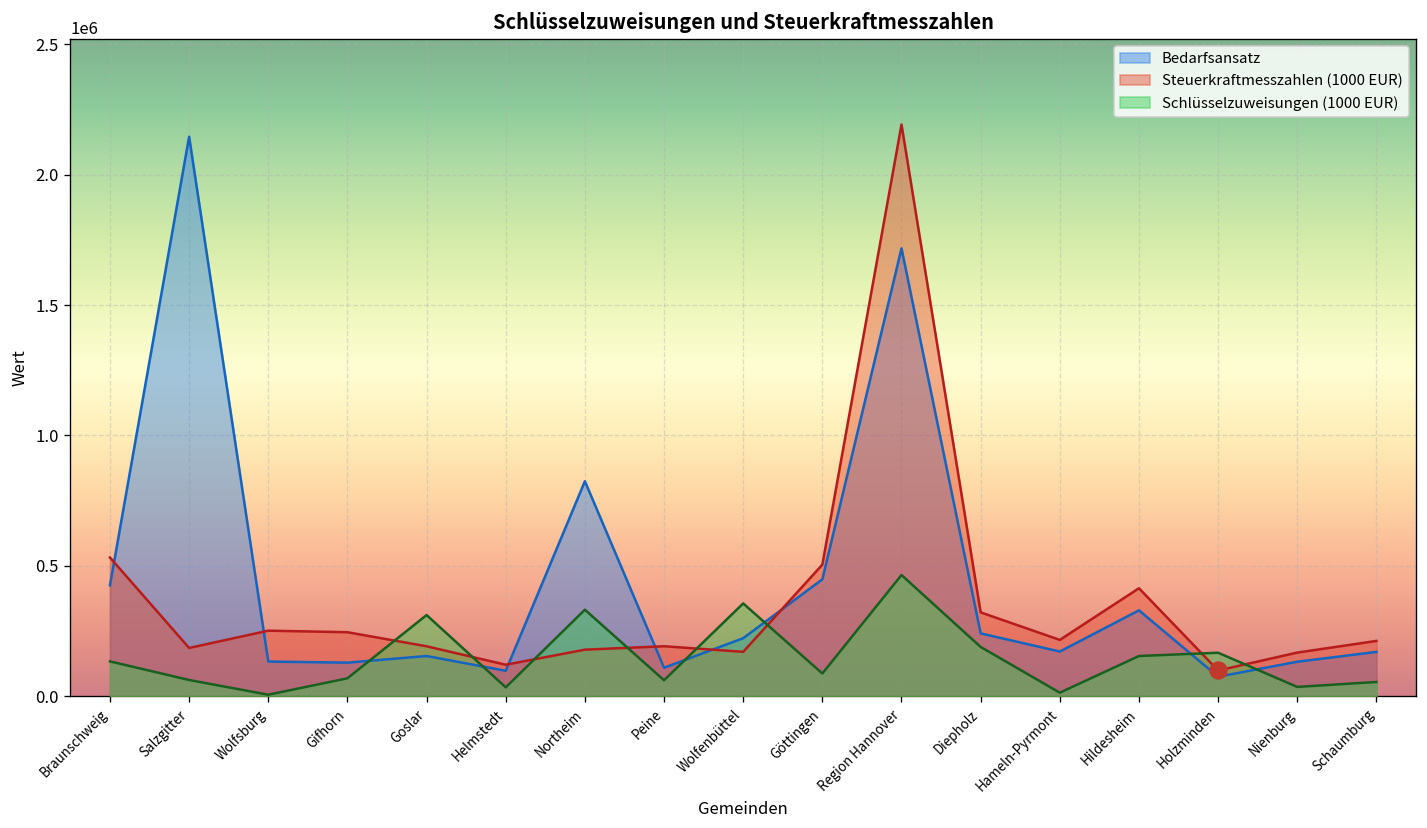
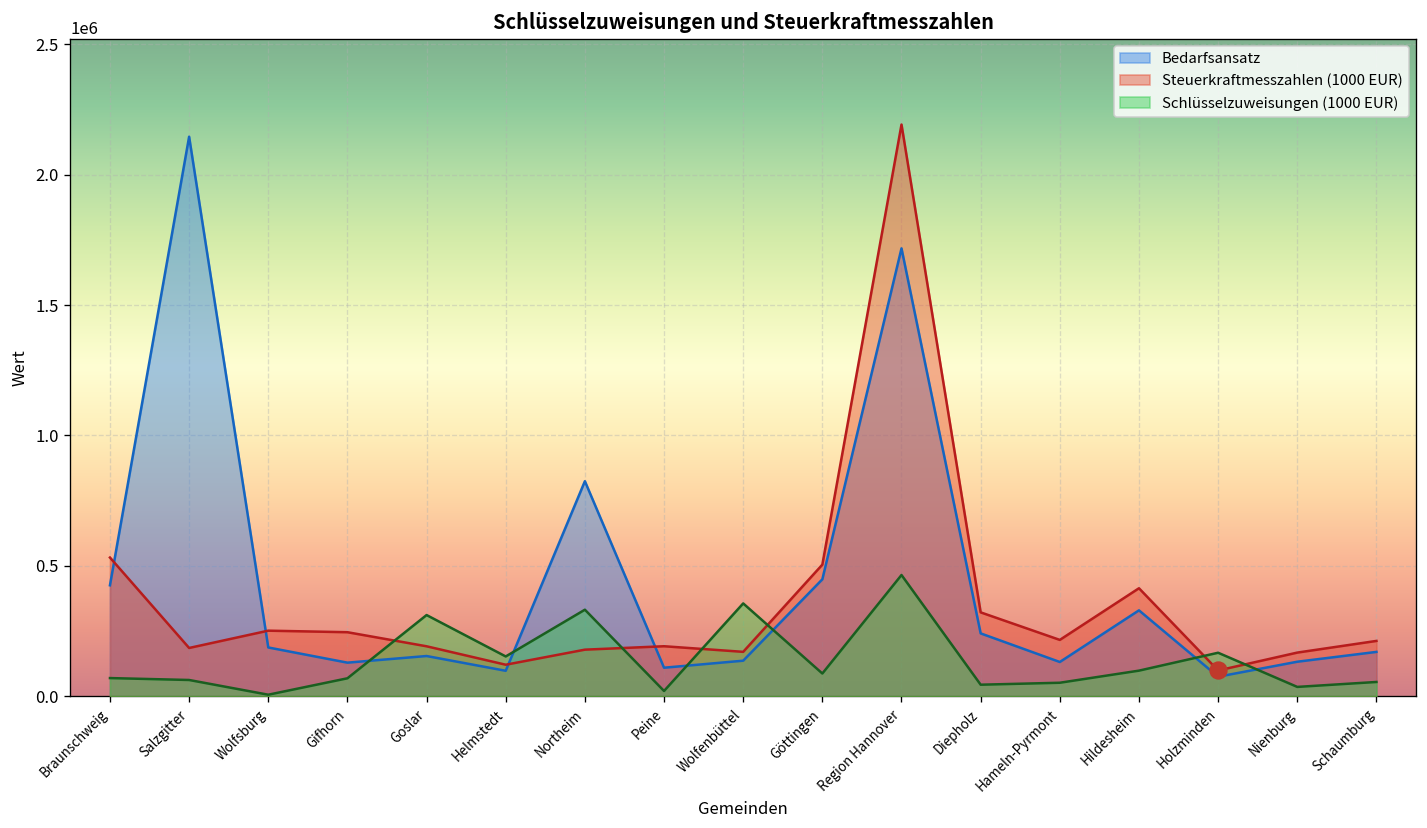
  {
    "Bedarfsansatz": {
      "Braunschweig": 430000,
      "Salzgitter": 2150000,
-     "Wolfsburg": 130000,
+     "Wolfsburg": 190000,
      "Gifhorn": 130000,
      "Goslar": 150000,
      "Helmstedt": 100000,
      "Northeim": 820000,
      "Peine": 110000,
-     "Wolfenbüttel": 220000,
+     "Wolfenbüttel": 140000,
      "Göttingen": 450000,
      "Region Hannover": 1720000,
      "Diepholz": 240000,
-     "Hameln-Pyrmont": 170000,
+     "Hameln-Pyrmont": 130000,
      "Hildesheim": 330000,
      "Holzminden": 70000,
      "Nienburg": 130000,
      "Schaumburg": 170000
    },
    "Schlüsselzuweisungen (1000 EUR)": {
-     "Braunschweig": 130000,
+     "Braunschweig": 70000,
      "Salzgitter": 60000,
      "Wolfsburg": 10000,
      "Gifhorn": 70000,
      "Goslar": 310000,
-     "Helmstedt": 30000,
+     "Helmstedt": 150000,
      "Northeim": 330000,
-     "Peine": 60000,
+     "Peine": 20000,
      "Wolfenbüttel": 360000,
      "Göttingen": 90000,
      "Region Hannover": 460000,
-     "Diepholz": 190000,
-     "Hameln-Pyrmont": 10000,
-     "Hildesheim": 150000,
+     "Diepholz": 40000,
+     "Hameln-Pyrmont": 50000,
+     "Hildesheim": 100000,
      "Holzminden": 170000,
      "Nienburg": 40000,
      "Schaumburg": 50000
    }
  }
